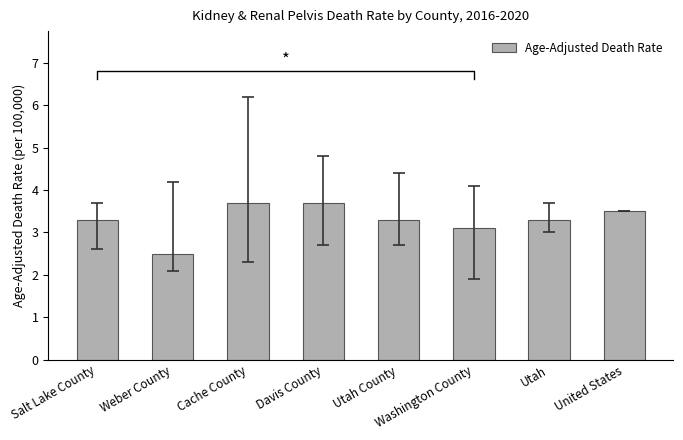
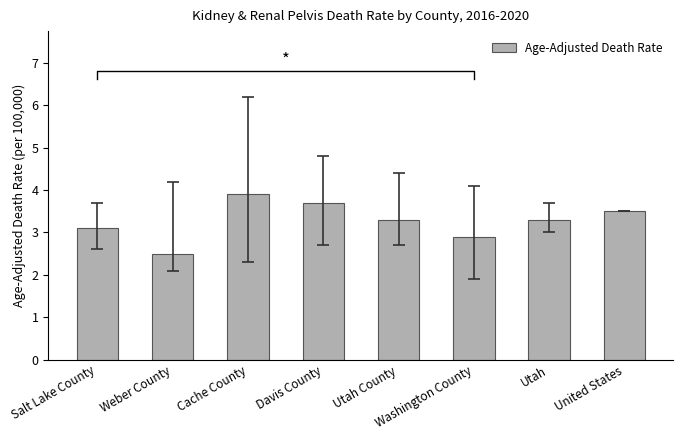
  {
    "Age-Adjusted Death Rate": {
-     "Salt Lake County": 3.3,
+     "Salt Lake County": 3.1,
      "Weber County": 2.5,
-     "Cache County": 3.7,
+     "Cache County": 3.9,
      "Davis County": 3.7,
      "Utah County": 3.3,
-     "Washington County": 3.1,
+     "Washington County": 2.9,
      "Utah": 3.3,
      "United States": 3.5
    }
  }
